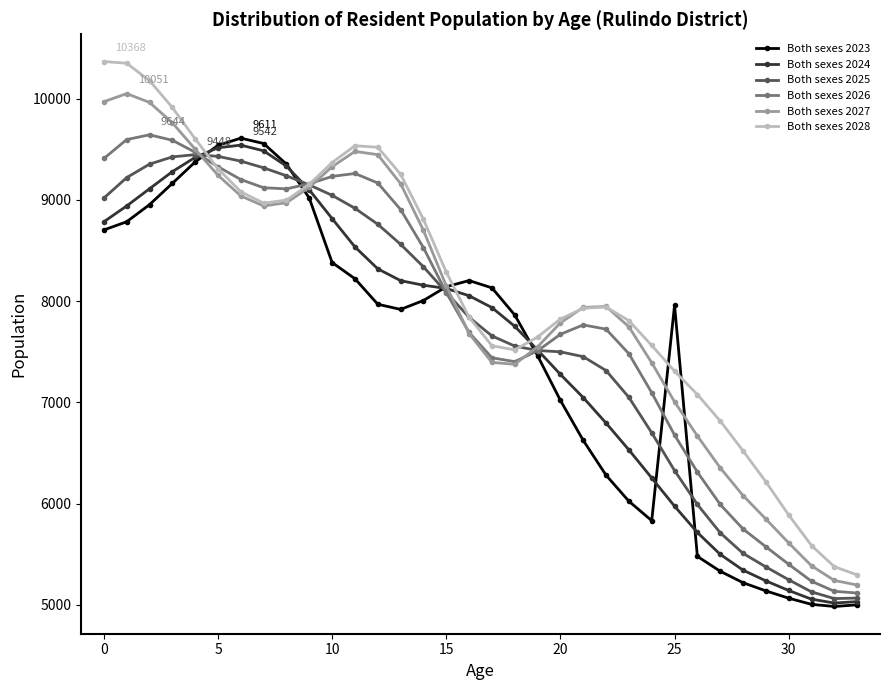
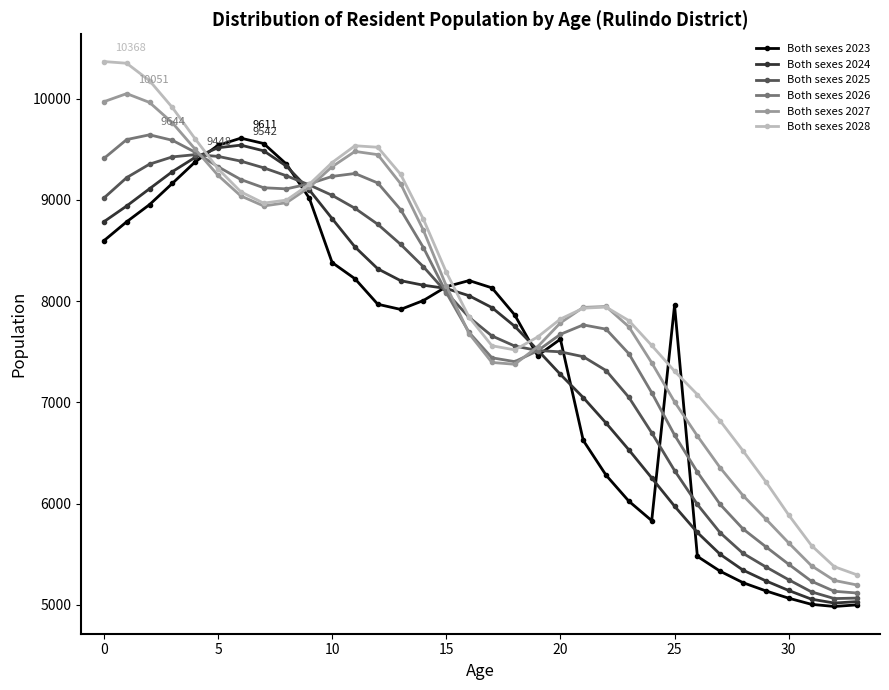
  {
    "Both sexes 2023": {
-     "0": 8700,
+     "0": 8600,
      "10": 8380,
-     "20": 7020,
+     "20": 7630,
      "25": 7960,
      "30": 5070
    }
  }
